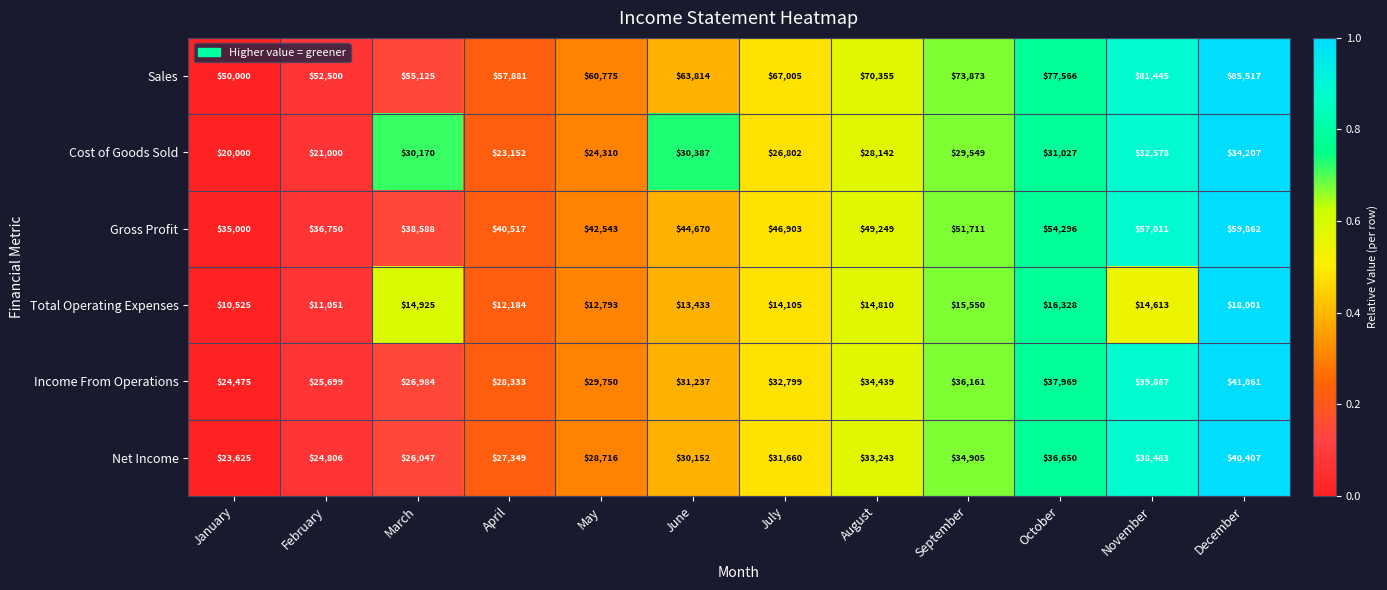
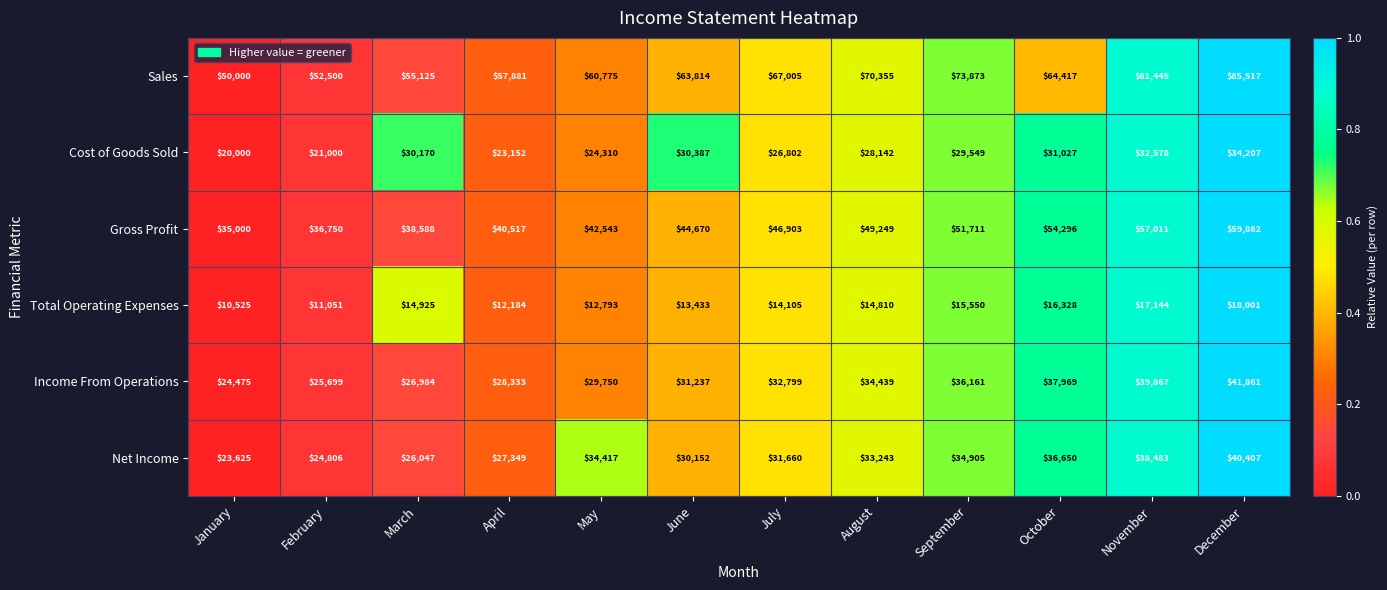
  {
    "Sales": {
      "January": "$50,000",
      "February": "$52,500",
      "March": "$55,125",
      "April": "$57,881",
      "May": "$60,775",
      "June": "$63,814",
      "July": "$67,005",
      "August": "$70,355",
      "September": "$73,873",
-     "October": "$77,566",
+     "October": "$64,417",
      "November": "$81,445",
      "December": "$85,517"
    },
    "Cost of Goods Sold": {
      "January": "$20,000",
      "February": "$21,000",
      "March": "$30,170",
      "April": "$23,152",
      "May": "$24,310",
      "June": "$30,387",
      "July": "$26,802",
      "August": "$28,142",
      "September": "$29,549",
      "October": "$31,027",
      "November": "$32,578",
      "December": "$34,207"
    },
    "Gross Profit": {
      "January": "$35,000",
      "February": "$36,750",
      "March": "$38,588",
      "April": "$40,517",
      "May": "$42,543",
      "June": "$44,670",
      "July": "$46,903",
      "August": "$49,249",
      "September": "$51,711",
      "October": "$54,296",
      "November": "$57,011",
      "December": "$59,862"
    },
    "Total Operating Expenses": {
      "January": "$10,525",
      "February": "$11,051",
      "March": "$14,925",
      "April": "$12,184",
      "May": "$12,793",
      "June": "$13,433",
      "July": "$14,105",
      "August": "$14,810",
      "September": "$15,550",
      "October": "$16,328",
-     "November": "$14,613",
+     "November": "$17,144",
      "December": "$18,001"
    },
    "Income From Operations": {
      "January": "$24,475",
      "February": "$25,699",
      "March": "$26,984",
      "April": "$28,333",
      "May": "$29,750",
      "June": "$31,237",
      "July": "$32,799",
      "August": "$34,439",
      "September": "$36,161",
      "October": "$37,969",
      "November": "$39,867",
      "December": "$41,861"
    },
    "Net Income": {
      "January": "$23,625",
      "February": "$24,806",
      "March": "$26,047",
      "April": "$27,349",
-     "May": "$28,716",
+     "May": "$34,417",
      "June": "$30,152",
      "July": "$31,660",
      "August": "$33,243",
      "September": "$34,905",
      "October": "$36,650",
      "November": "$38,483",
      "December": "$40,407"
    }
  }
